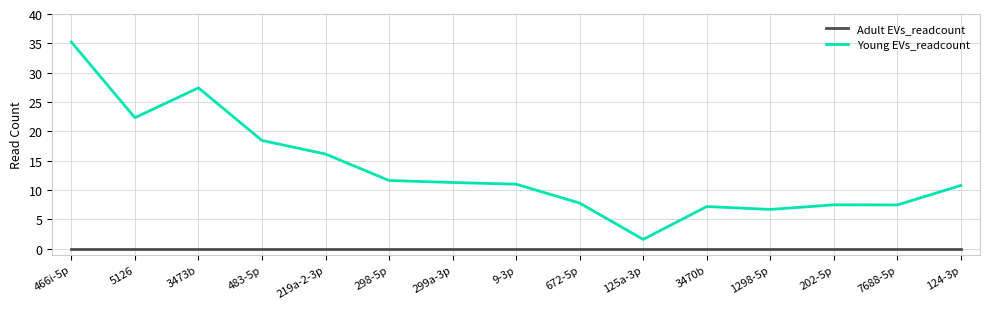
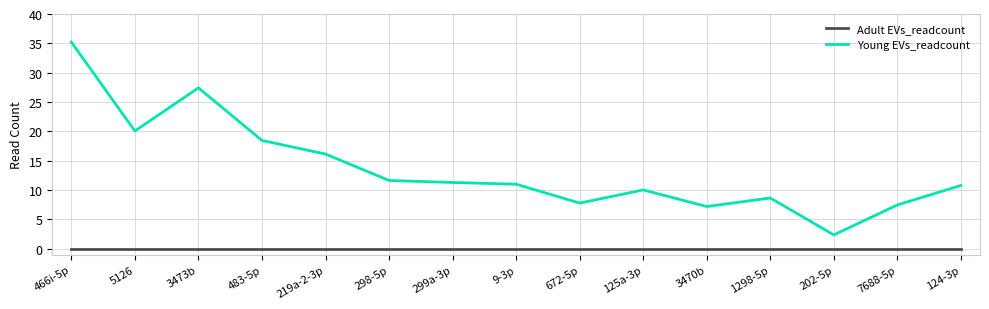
  {
    "Adult EVs_readcount": {
      "466i-5p": 0,
      "5126": 0,
      "3473b": 0,
      "483-5p": 0,
      "219a-2-3p": 0,
      "298-5p": 0,
      "299a-3p": 0,
      "9-3p": 0,
      "672-5p": 0,
      "125a-3p": 0,
      "3470b": 0,
      "1298-5p": 0,
      "202-5p": 0,
      "7688-5p": 0,
      "124-3p": 0
    },
    "Young EVs_readcount": {
      "466i-5p": 35,
-     "5126": 22,
+     "5126": 20,
      "3473b": 27,
      "483-5p": 18,
      "219a-2-3p": 16,
      "298-5p": 12,
      "299a-3p": 11,
      "9-3p": 11,
      "672-5p": 8,
-     "125a-3p": 2,
+     "125a-3p": 10,
      "3470b": 7,
-     "1298-5p": 7,
-     "202-5p": 7,
+     "1298-5p": 9,
+     "202-5p": 2,
      "7688-5p": 7,
      "124-3p": 11
    }
  }
